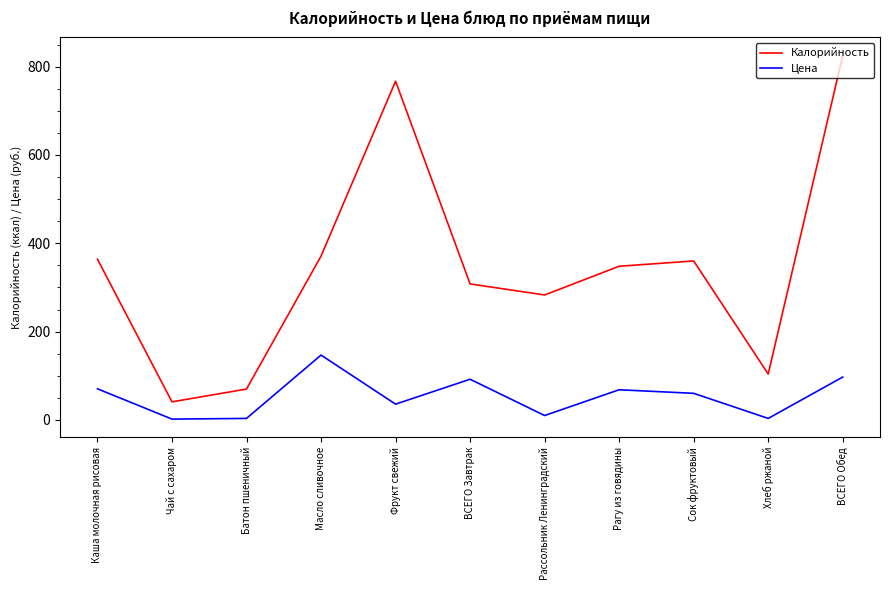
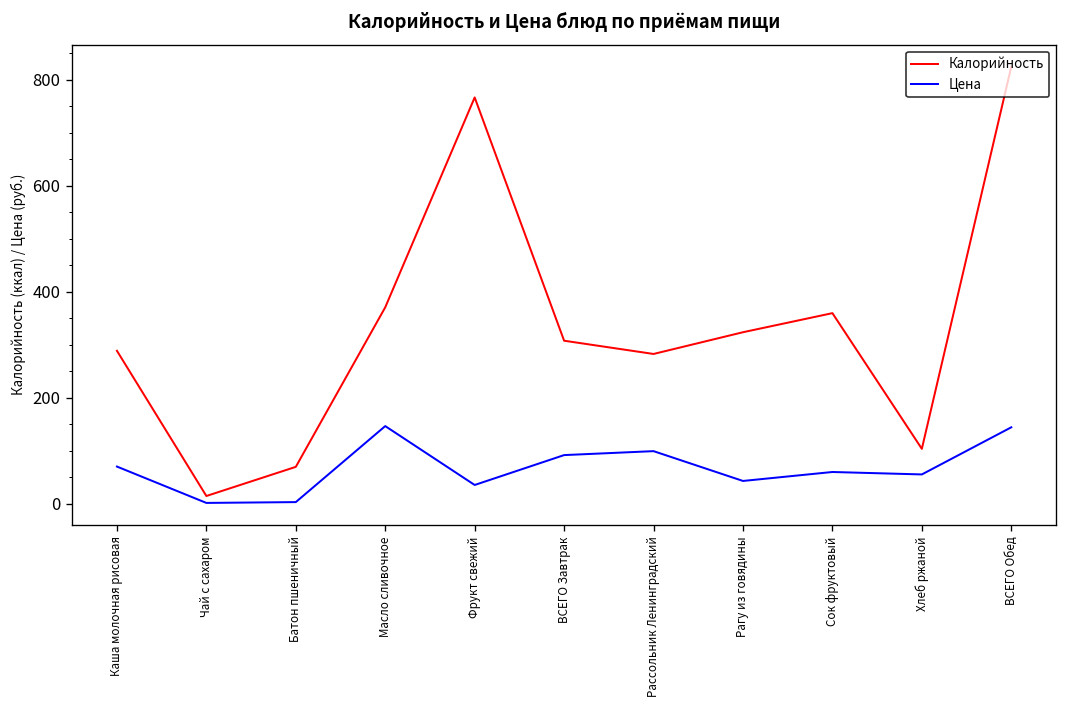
  {
    "Калорийность": {
-     "Каша молочная рисовая": 360,
-     "Чай с сахаром": 40,
+     "Каша молочная рисовая": 290,
+     "Чай с сахаром": 20,
      "Батон пшеничный": 70,
      "Масло сливочное": 370,
      "Фрукт свежий": 770,
      "ВСЕГО Завтрак": 310,
      "Рассольник Ленинградский": 280,
-     "Рагу из говядины": 350,
+     "Рагу из говядины": 320,
      "Сок фруктовый": 360,
      "Хлеб ржаной": 100
    },
    "Цена": {
      "Каша молочная рисовая": 70,
      "Чай с сахаром": 0,
      "Батон пшеничный": 0,
      "Масло сливочное": 150,
      "Фрукт свежий": 40,
      "ВСЕГО Завтрак": 90,
-     "Рассольник Ленинградский": 10,
-     "Рагу из говядины": 70,
+     "Рассольник Ленинградский": 100,
+     "Рагу из говядины": 40,
      "Сок фруктовый": 60,
-     "Хлеб ржаной": 0,
-     "ВСЕГО Обед": 100
+     "Хлеб ржаной": 60,
+     "ВСЕГО Обед": 140
    }
  }
